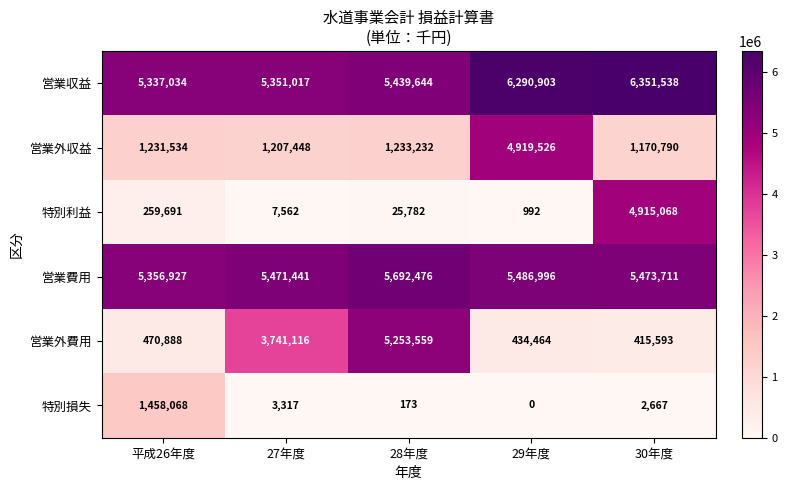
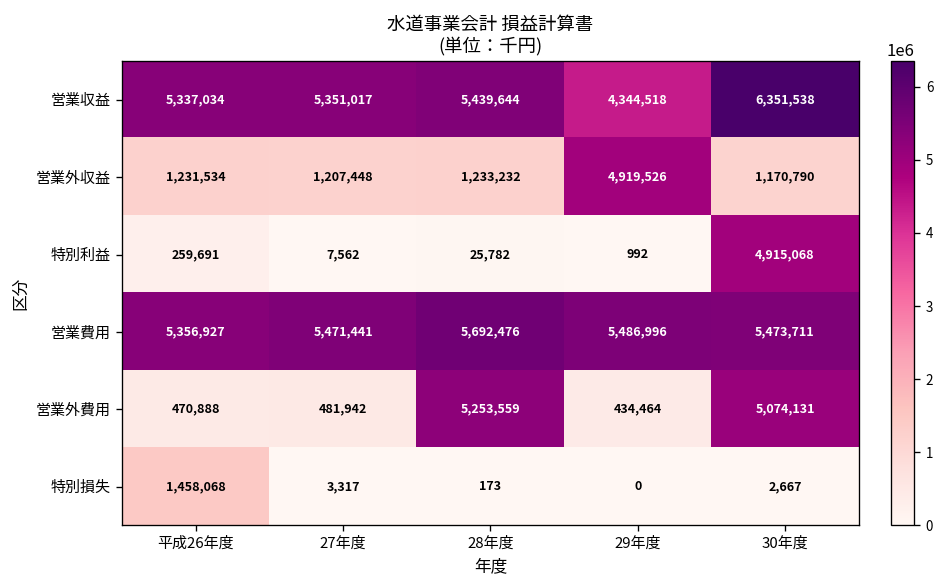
  {
    "営業収益": {
      "平成26年度": "5,337,034",
      "27年度": "5,351,017",
      "28年度": "5,439,644",
-     "29年度": "6,290,903",
+     "29年度": "4,344,518",
      "30年度": "6,351,538"
    },
    "営業外収益": {
      "平成26年度": "1,231,534",
      "27年度": "1,207,448",
      "28年度": "1,233,232",
      "29年度": "4,919,526",
      "30年度": "1,170,790"
    },
    "特別利益": {
      "平成26年度": "259,691",
      "27年度": "7,562",
      "28年度": "25,782",
      "29年度": "992",
      "30年度": "4,915,068"
    },
    "営業費用": {
      "平成26年度": "5,356,927",
      "27年度": "5,471,441",
      "28年度": "5,692,476",
      "29年度": "5,486,996",
      "30年度": "5,473,711"
    },
    "営業外費用": {
      "平成26年度": "470,888",
-     "27年度": "3,741,116",
+     "27年度": "481,942",
      "28年度": "5,253,559",
      "29年度": "434,464",
-     "30年度": "415,593"
+     "30年度": "5,074,131"
    },
    "特別損失": {
      "平成26年度": "1,458,068",
      "27年度": "3,317",
      "28年度": "173",
      "29年度": "0",
      "30年度": "2,667"
    }
  }
